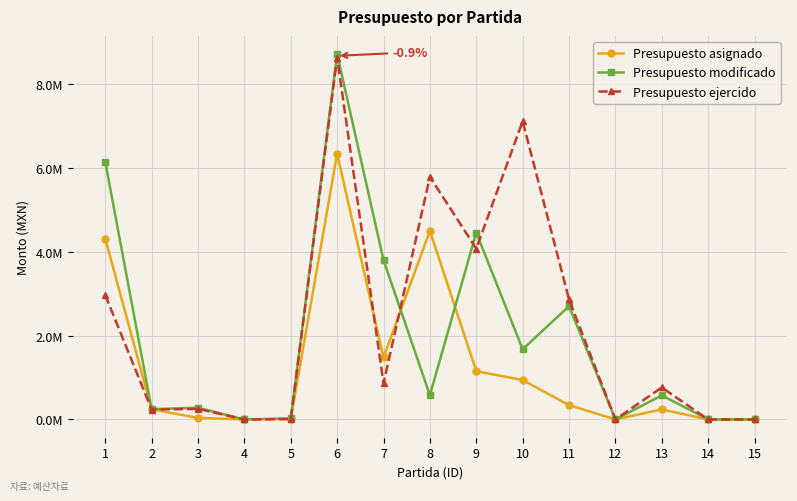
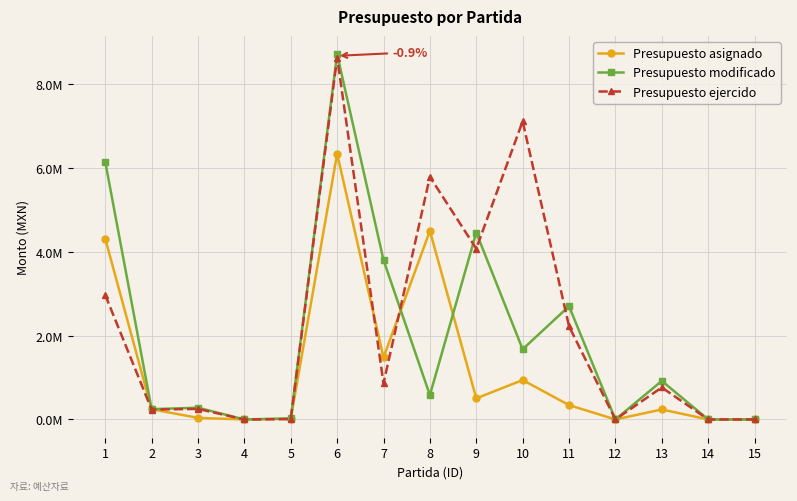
  {
    "Presupuesto asignado": {
      "1": 4300000,
      "3": 0,
      "6": 6300000,
      "7": 1500000,
      "8": 4500000,
-     "9": 1200000,
+     "9": 500000,
      "10": 900000,
      "11": 300000,
      "13": 200000
    },
    "Presupuesto modificado": {
      "1": 6100000,
      "7": 3800000,
      "8": 600000,
      "9": 4500000,
      "10": 1700000,
      "11": 2700000,
-     "13": 600000
+     "13": 900000
    },
    "Presupuesto ejercido": {
      "1": 3000000,
      "7": 900000,
      "8": 5800000,
      "9": 4100000,
      "10": 7100000,
-     "11": 2900000,
+     "11": 2200000,
      "13": 800000
    }
  }
